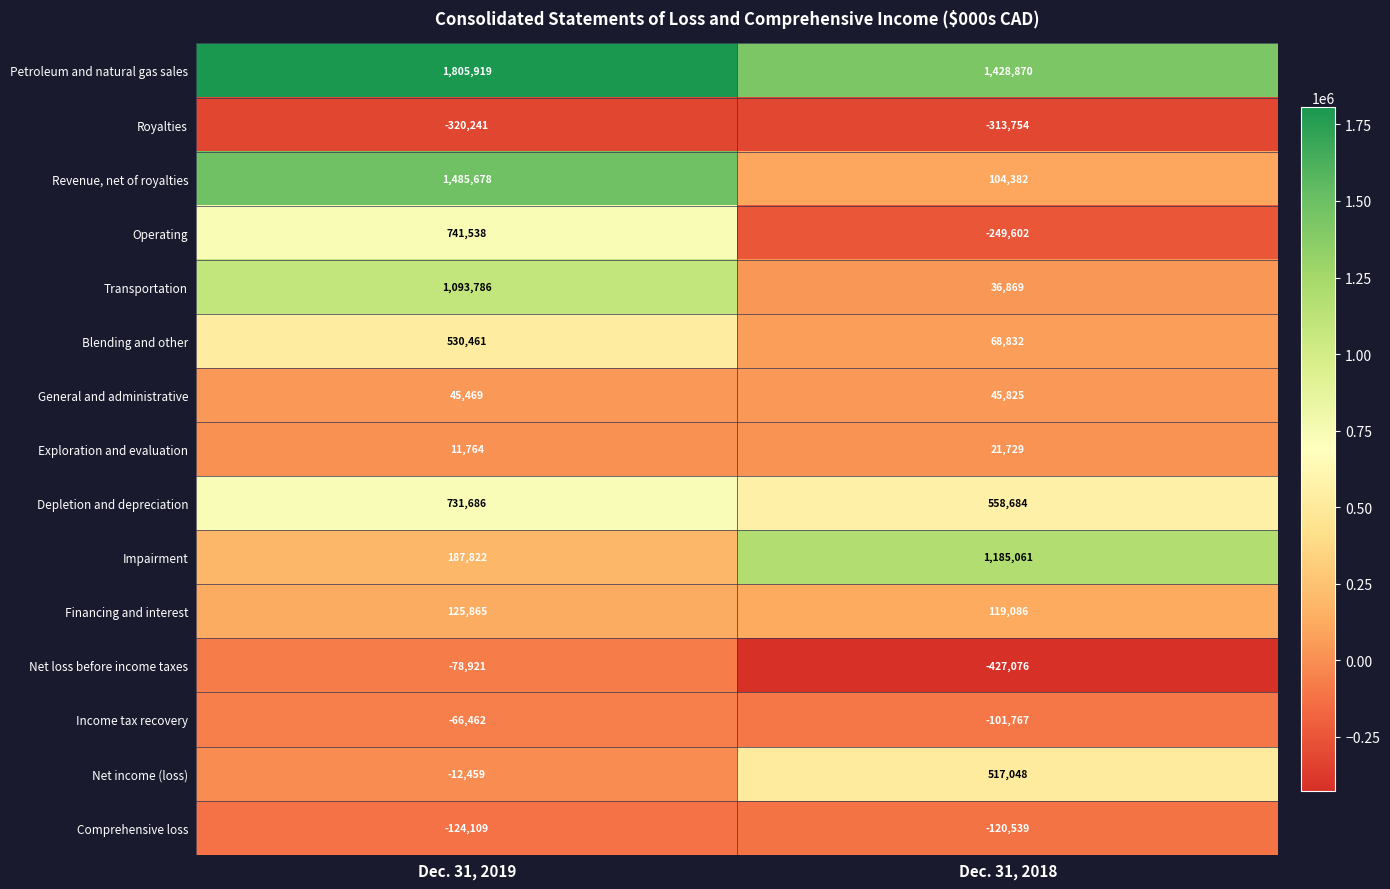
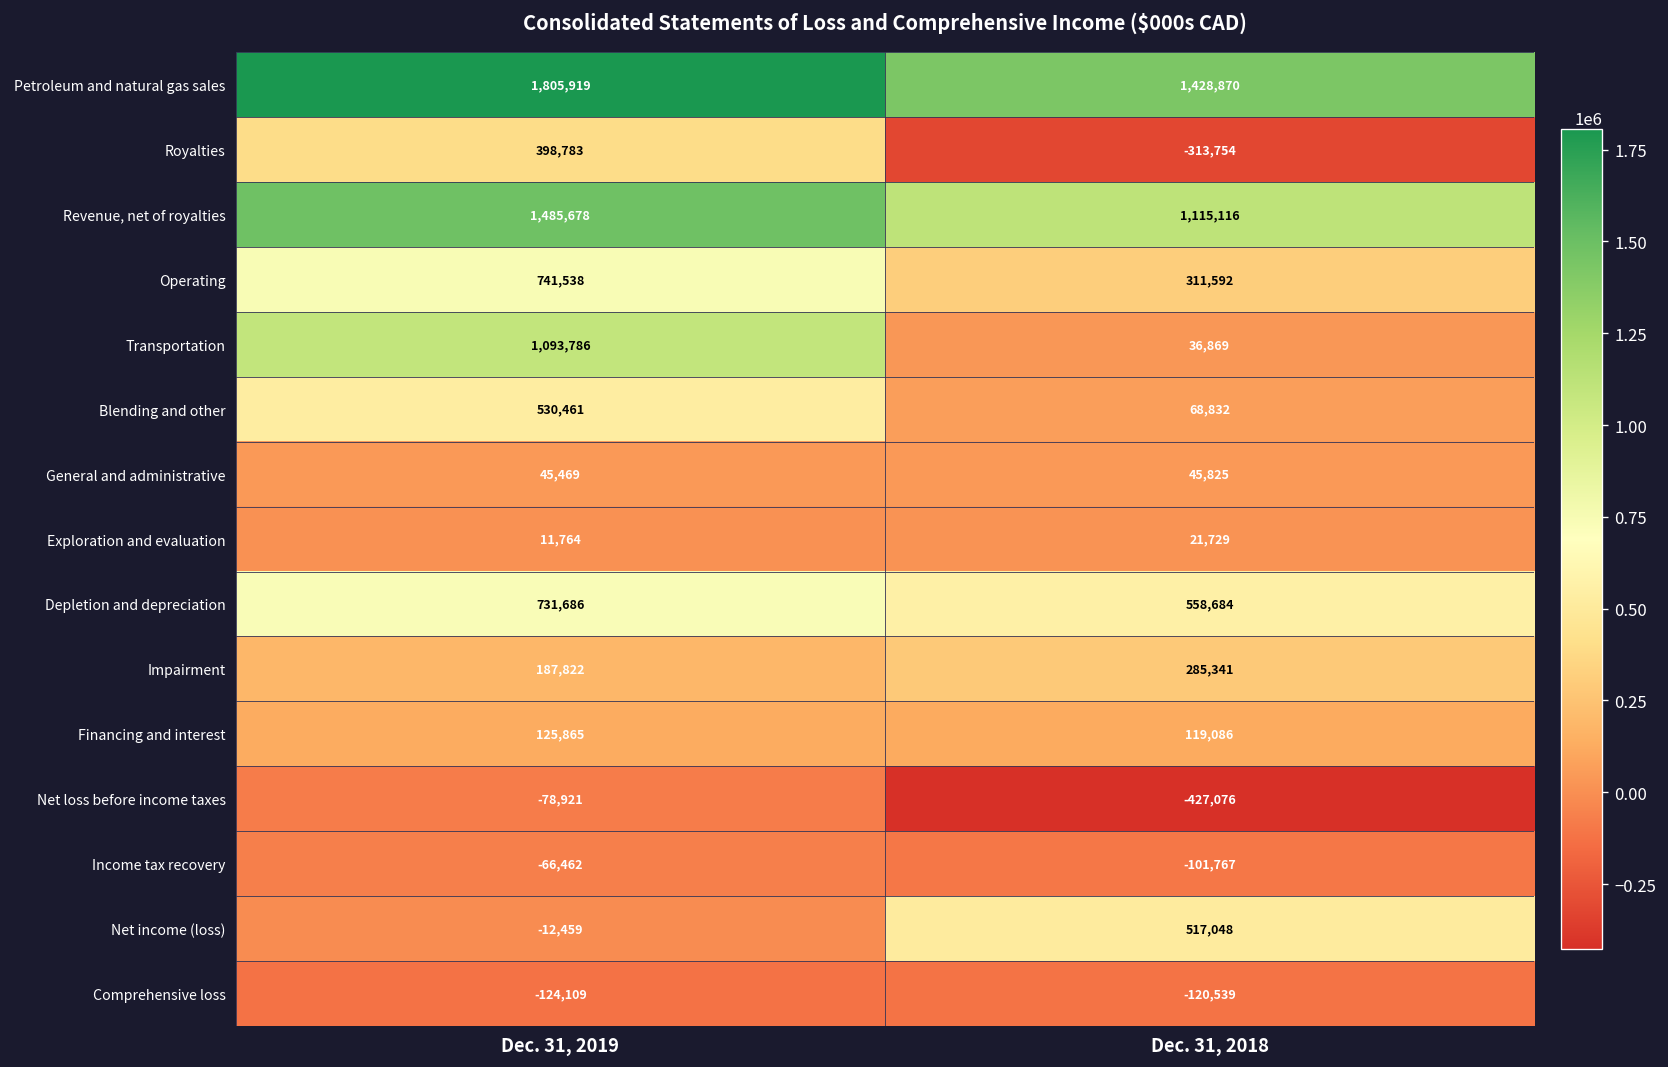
  {
    "Petroleum and natural gas sales": {
      "Dec. 31, 2019": "1,805,919",
      "Dec. 31, 2018": "1,428,870"
    },
    "Royalties": {
-     "Dec. 31, 2019": "-320,241",
+     "Dec. 31, 2019": "398,783",
      "Dec. 31, 2018": "-313,754"
    },
    "Revenue, net of royalties": {
      "Dec. 31, 2019": "1,485,678",
-     "Dec. 31, 2018": "104,382"
+     "Dec. 31, 2018": "1,115,116"
    },
    "Operating": {
      "Dec. 31, 2019": "741,538",
-     "Dec. 31, 2018": "-249,602"
+     "Dec. 31, 2018": "311,592"
    },
    "Transportation": {
      "Dec. 31, 2019": "1,093,786",
      "Dec. 31, 2018": "36,869"
    },
    "Blending and other": {
      "Dec. 31, 2019": "530,461",
      "Dec. 31, 2018": "68,832"
    },
    "General and administrative": {
      "Dec. 31, 2019": "45,469",
      "Dec. 31, 2018": "45,825"
    },
    "Exploration and evaluation": {
      "Dec. 31, 2019": "11,764",
      "Dec. 31, 2018": "21,729"
    },
    "Depletion and depreciation": {
      "Dec. 31, 2019": "731,686",
      "Dec. 31, 2018": "558,684"
    },
    "Impairment": {
      "Dec. 31, 2019": "187,822",
-     "Dec. 31, 2018": "1,185,061"
+     "Dec. 31, 2018": "285,341"
    },
    "Financing and interest": {
      "Dec. 31, 2019": "125,865",
      "Dec. 31, 2018": "119,086"
    },
    "Net loss before income taxes": {
      "Dec. 31, 2019": "-78,921",
      "Dec. 31, 2018": "-427,076"
    },
    "Income tax recovery": {
      "Dec. 31, 2019": "-66,462",
      "Dec. 31, 2018": "-101,767"
    },
    "Net income (loss)": {
      "Dec. 31, 2019": "-12,459",
      "Dec. 31, 2018": "517,048"
    },
    "Comprehensive loss": {
      "Dec. 31, 2019": "-124,109",
      "Dec. 31, 2018": "-120,539"
    }
  }
